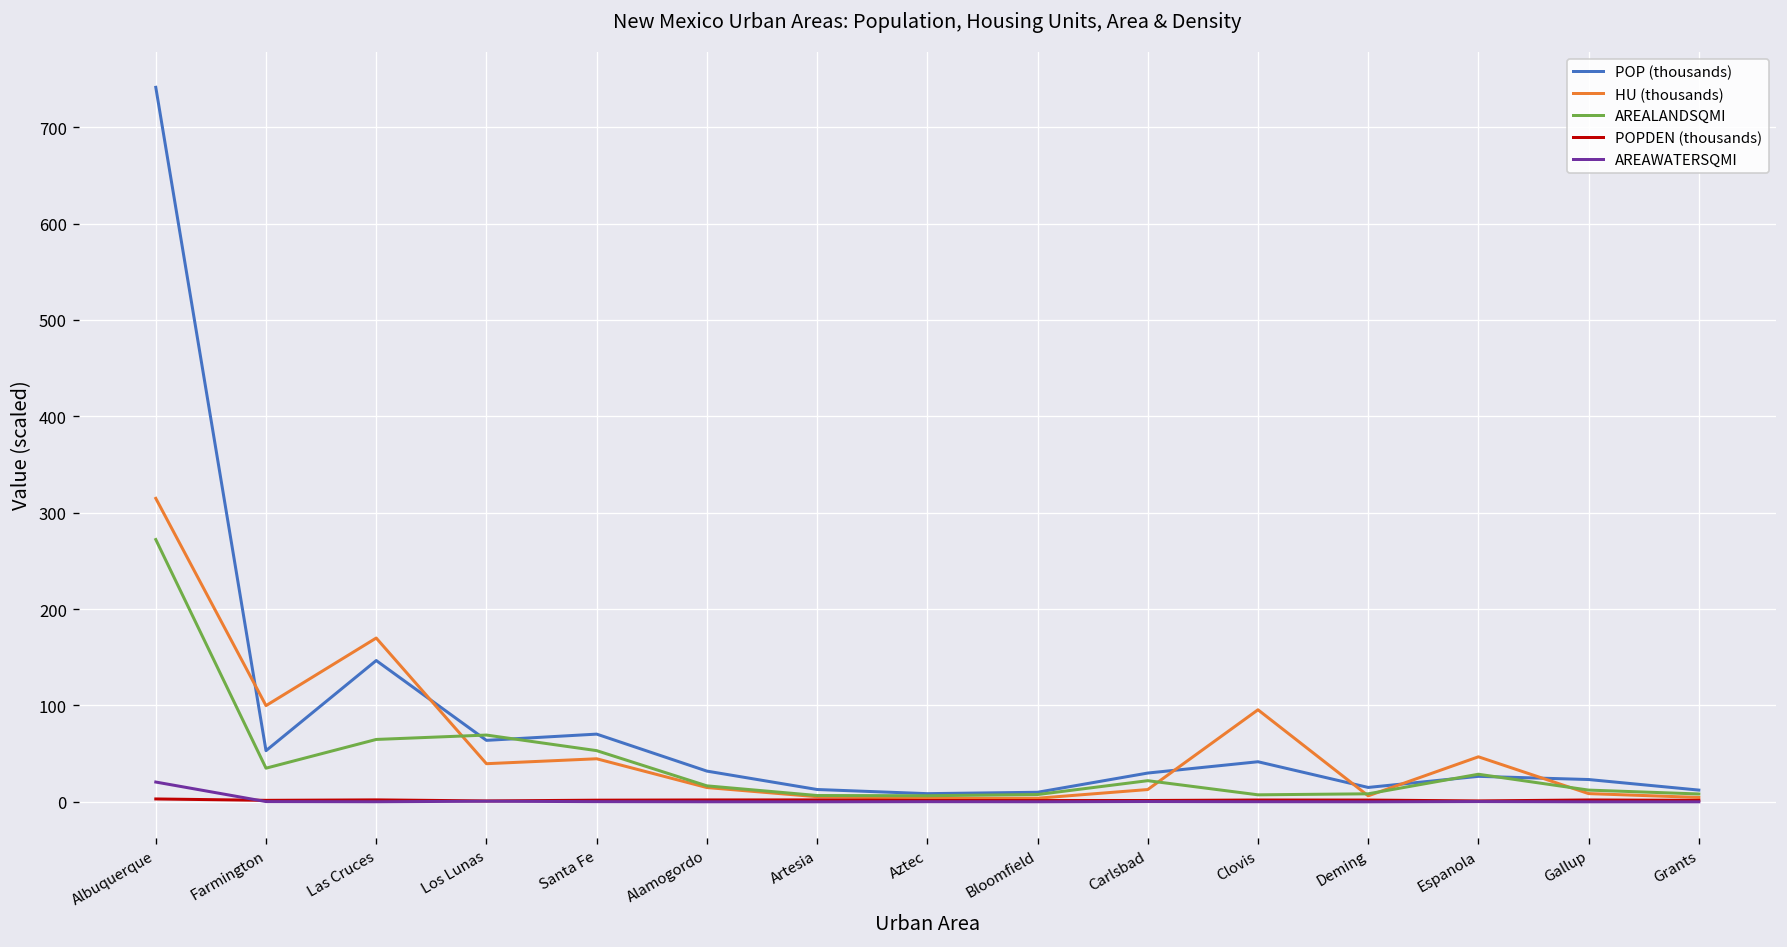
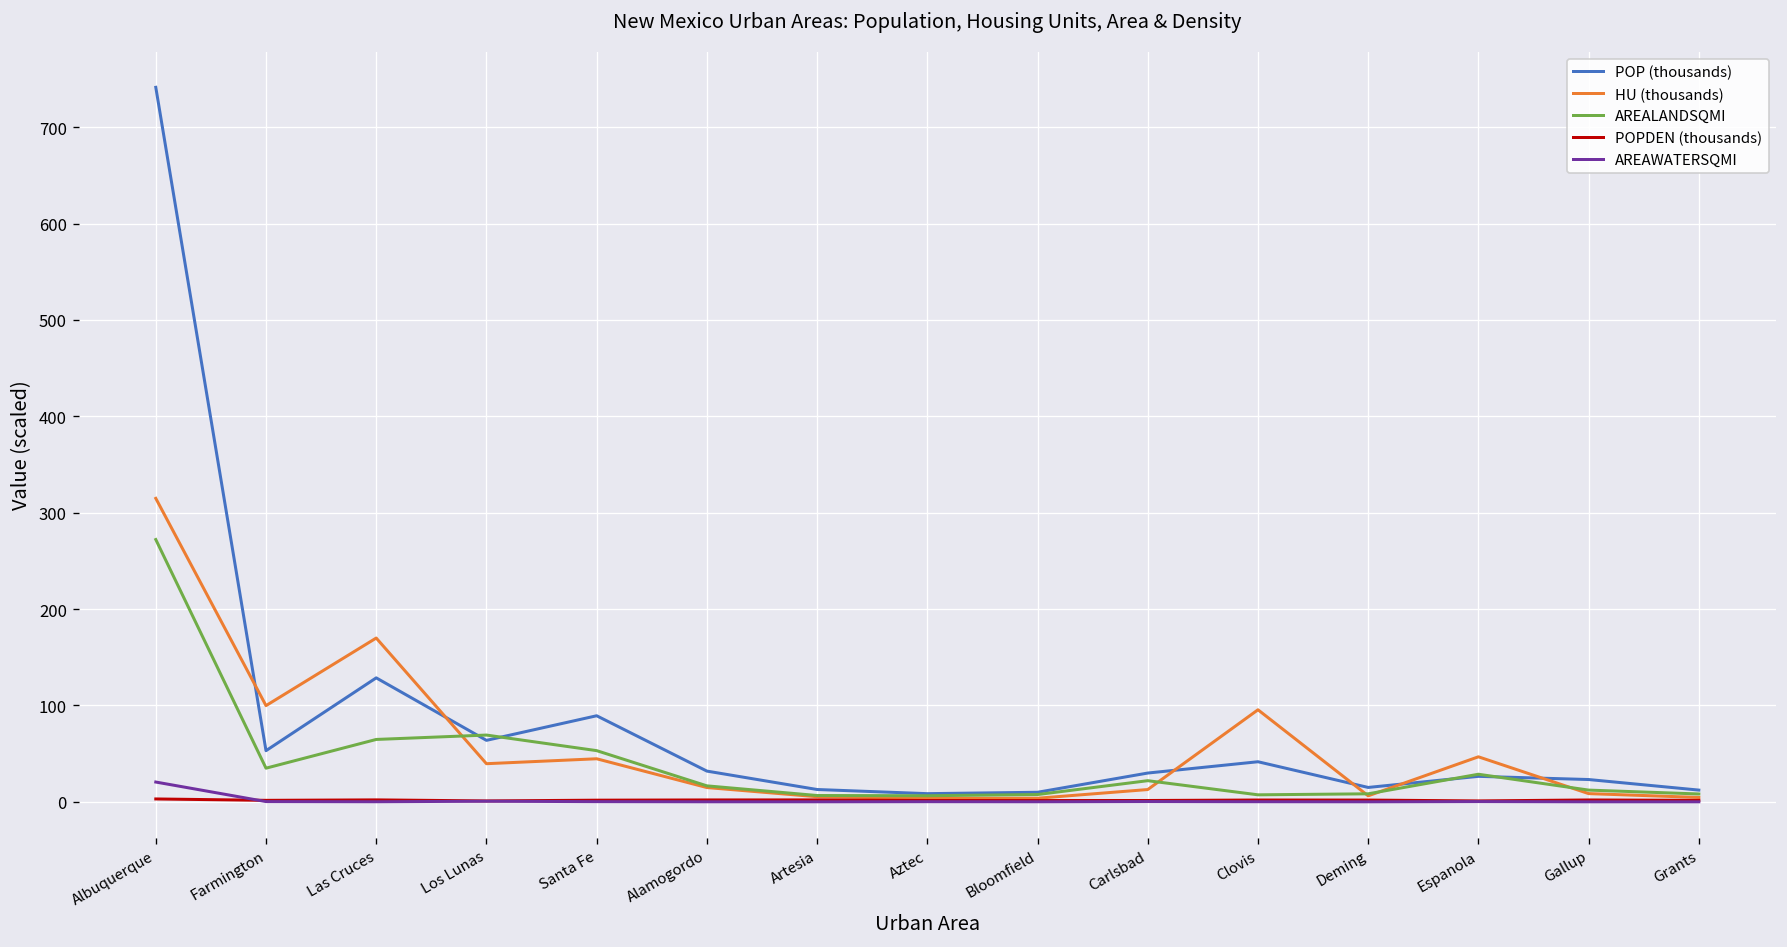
  {
    "POP (thousands)": {
      "Albuquerque": 740,
      "Farmington": 50,
-     "Las Cruces": 150,
+     "Las Cruces": 130,
      "Los Lunas": 60,
-     "Santa Fe": 70,
+     "Santa Fe": 90,
      "Alamogordo": 30,
      "Artesia": 10,
      "Carlsbad": 30,
      "Clovis": 40,
      "Deming": 10,
      "Gallup": 20,
      "Grants": 10
    },
    "HU (thousands)": {
      "Albuquerque": 310,
      "Farmington": 100,
      "Las Cruces": 170,
      "Los Lunas": 40,
      "Santa Fe": 40,
      "Carlsbad": 10,
      "Clovis": 100,
      "Espanola": 50,
      "Gallup": 10
    },
    "AREALANDSQMI": {
      "Albuquerque": 270,
      "Farmington": 30,
      "Las Cruces": 60,
      "Los Lunas": 70,
      "Santa Fe": 50,
      "Carlsbad": 20,
      "Clovis": 10,
      "Gallup": 10,
      "Grants": 10
    },
    "POPDEN (thousands)": {
      "Albuquerque": 0
    },
    "AREAWATERSQMI": {
      "Albuquerque": 20
    }
  }
